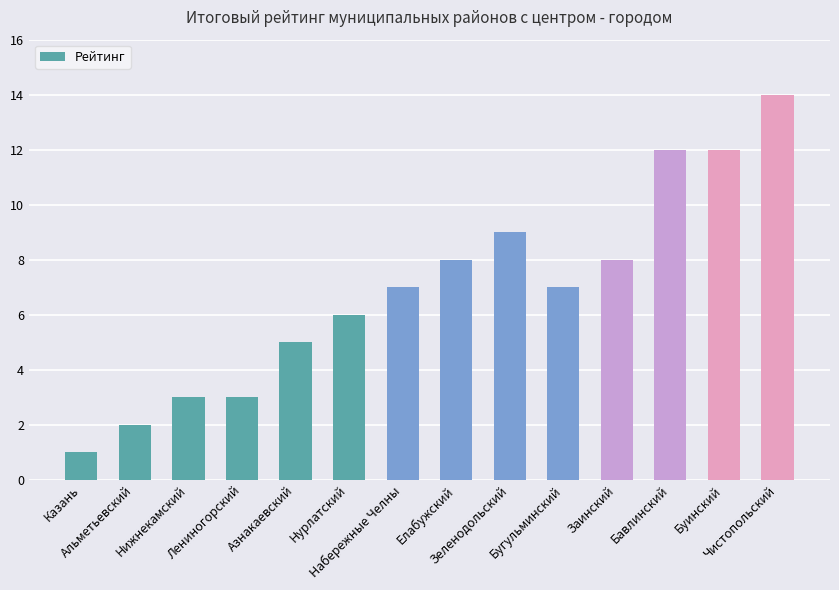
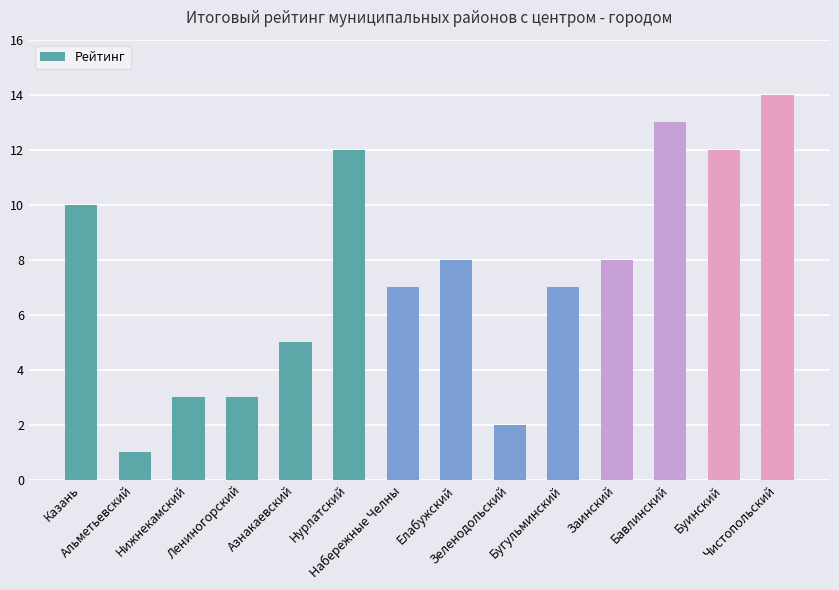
  {
-   "Казань": 1,
-   "Альметьевский": 2,
+   "Казань": 10,
+   "Альметьевский": 1,
    "Нижнекамский": 3,
    "Лениногорский": 3,
    "Азнакаевский": 5,
-   "Нурлатский": 6,
+   "Нурлатский": 12,
    "Набережные Челны": 7,
    "Елабужский": 8,
-   "Зеленодольский": 9,
+   "Зеленодольский": 2,
    "Бугульминский": 7,
    "Заинский": 8,
-   "Бавлинский": 12,
+   "Бавлинский": 13,
    "Буинский": 12,
    "Чистопольский": 14
  }
